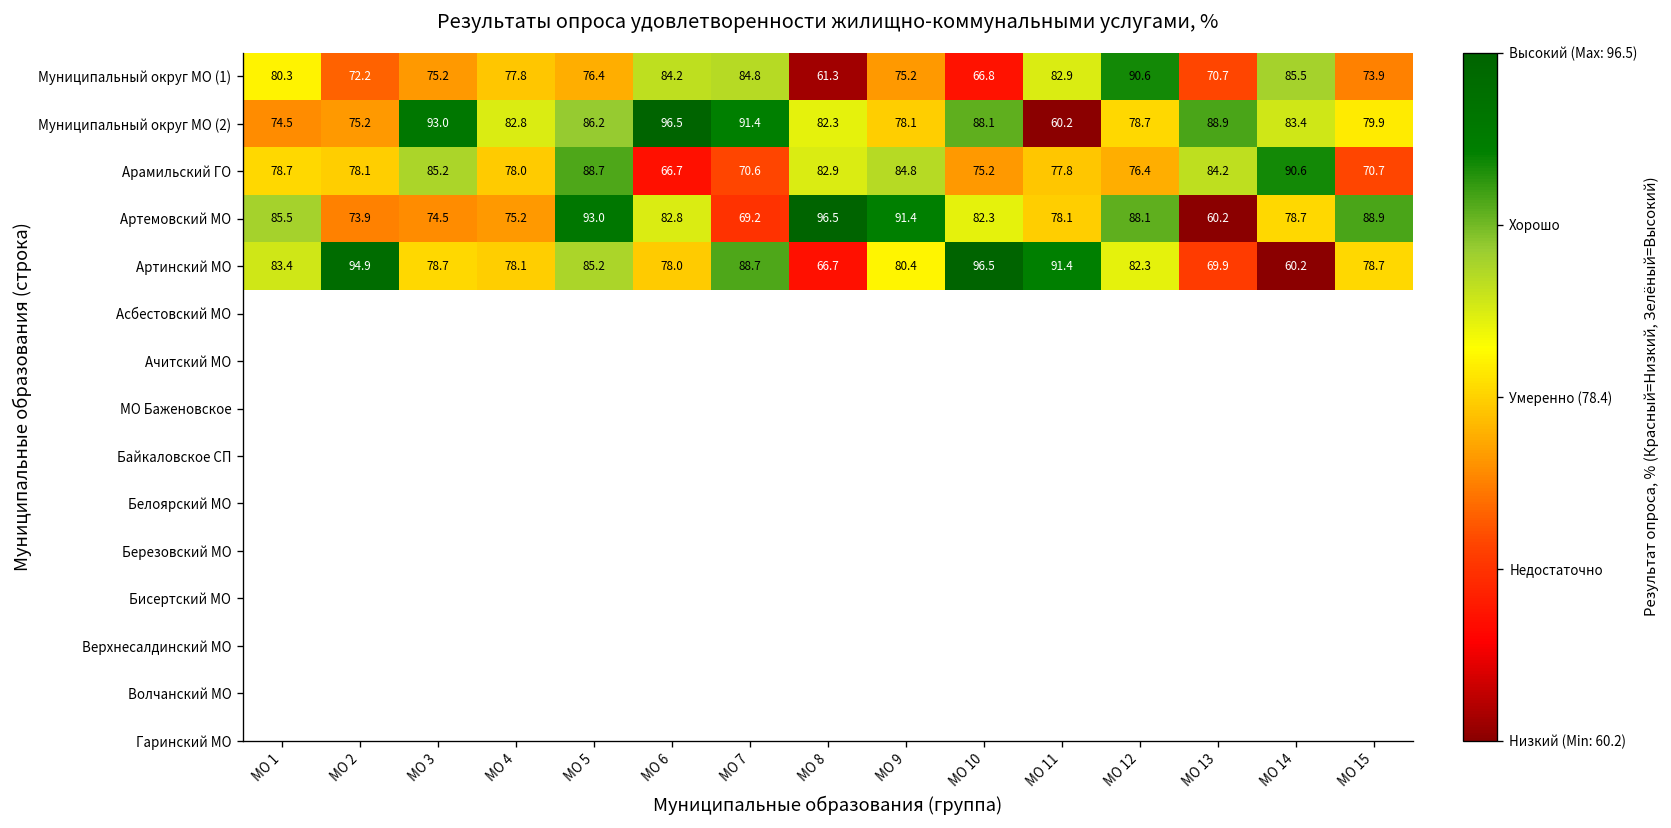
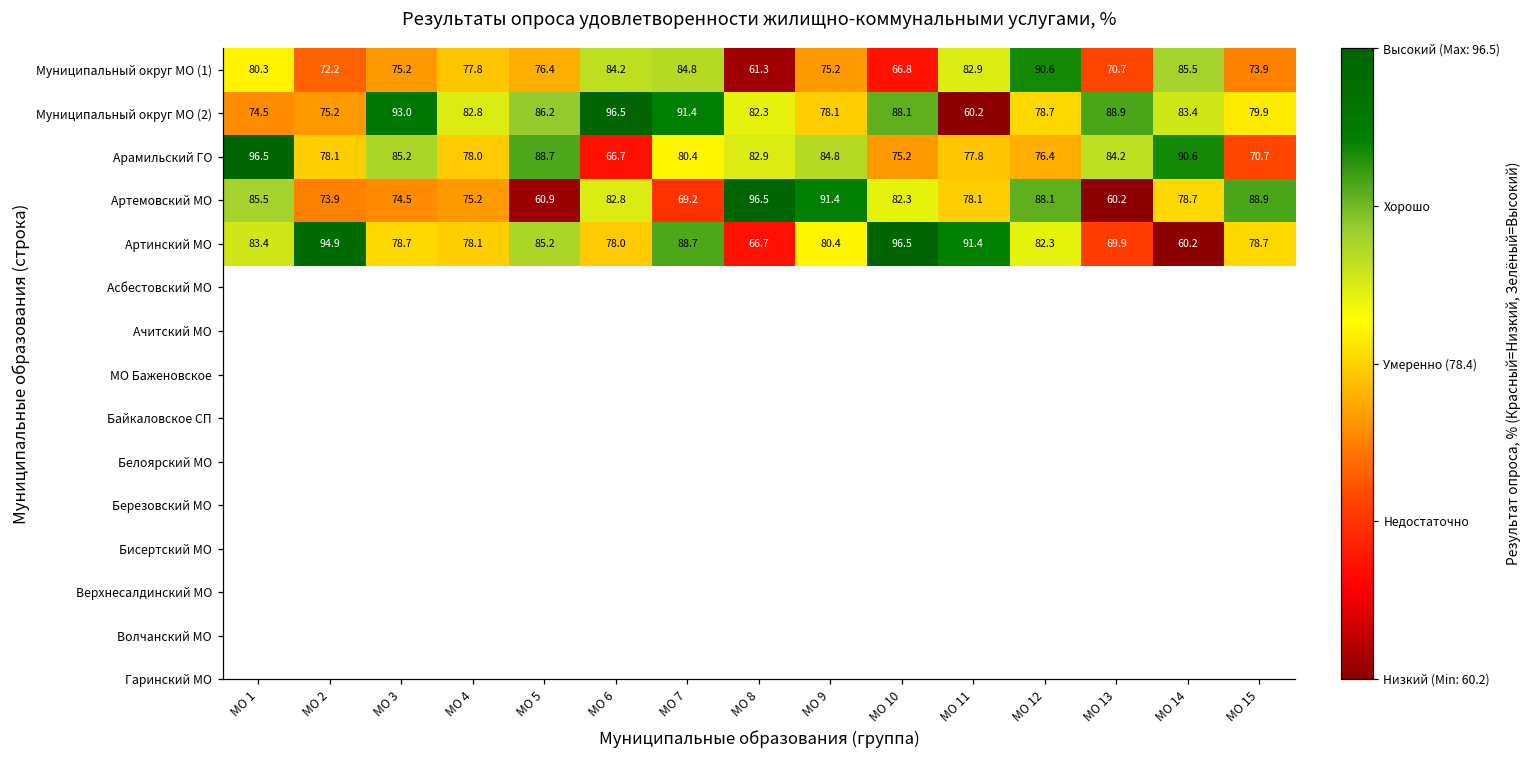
  {
    "Муниципальный округ МО (1)": {
      "МО 1": 80.3,
      "МО 2": 72.2,
      "МО 3": 75.2,
      "МО 4": 77.8,
      "МО 5": 76.4,
      "МО 6": 84.2,
      "МО 7": 84.8,
      "МО 8": 61.3,
      "МО 9": 75.2,
      "МО 10": 66.8,
      "МО 11": 82.9,
      "МО 12": 90.6,
      "МО 13": 70.7,
      "МО 14": 85.5,
      "МО 15": 73.9
    },
    "Муниципальный округ МО (2)": {
      "МО 1": 74.5,
      "МО 2": 75.2,
      "МО 3": 93.0,
      "МО 4": 82.8,
      "МО 5": 86.2,
      "МО 6": 96.5,
      "МО 7": 91.4,
      "МО 8": 82.3,
      "МО 9": 78.1,
      "МО 10": 88.1,
      "МО 11": 60.2,
      "МО 12": 78.7,
      "МО 13": 88.9,
      "МО 14": 83.4,
      "МО 15": 79.9
    },
    "Арамильский ГО": {
-     "МО 1": 78.7,
+     "МО 1": 96.5,
      "МО 2": 78.1,
      "МО 3": 85.2,
      "МО 4": 78.0,
      "МО 5": 88.7,
      "МО 6": 66.7,
-     "МО 7": 70.6,
+     "МО 7": 80.4,
      "МО 8": 82.9,
      "МО 9": 84.8,
      "МО 10": 75.2,
      "МО 11": 77.8,
      "МО 12": 76.4,
      "МО 13": 84.2,
      "МО 14": 90.6,
      "МО 15": 70.7
    },
    "Артемовский МО": {
      "МО 1": 85.5,
      "МО 2": 73.9,
      "МО 3": 74.5,
      "МО 4": 75.2,
-     "МО 5": 93.0,
+     "МО 5": 60.9,
      "МО 6": 82.8,
      "МО 7": 69.2,
      "МО 8": 96.5,
      "МО 9": 91.4,
      "МО 10": 82.3,
      "МО 11": 78.1,
      "МО 12": 88.1,
      "МО 13": 60.2,
      "МО 14": 78.7,
      "МО 15": 88.9
    },
    "Артинский МО": {
      "МО 1": 83.4,
      "МО 2": 94.9,
      "МО 3": 78.7,
      "МО 4": 78.1,
      "МО 5": 85.2,
      "МО 6": 78.0,
      "МО 7": 88.7,
      "МО 8": 66.7,
      "МО 9": 80.4,
      "МО 10": 96.5,
      "МО 11": 91.4,
      "МО 12": 82.3,
      "МО 13": 69.9,
      "МО 14": 60.2,
      "МО 15": 78.7
    }
  }
